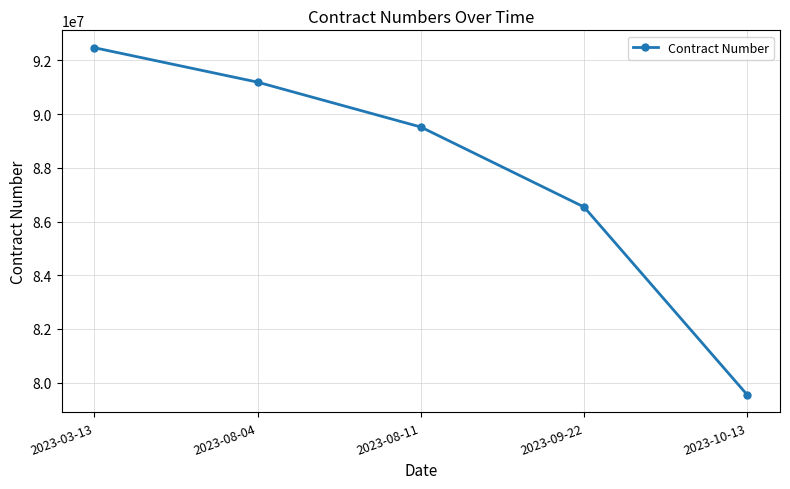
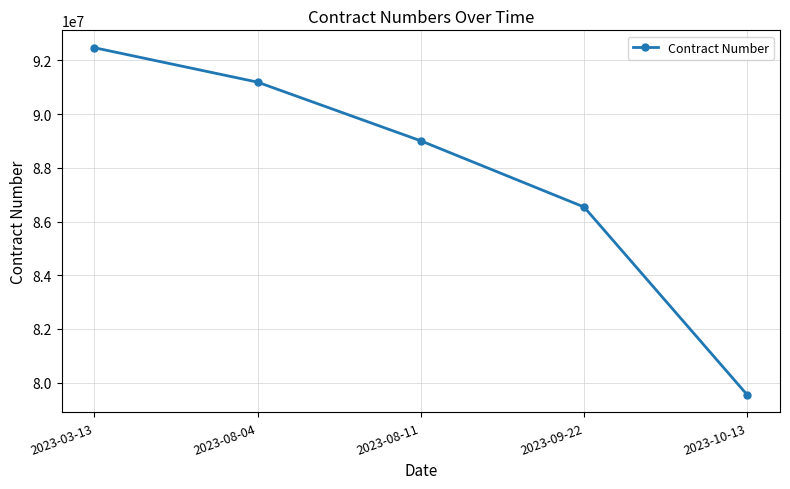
  {
    "2023-03-13": 92500000,
    "2023-08-04": 91200000,
-   "2023-08-11": 89500000,
+   "2023-08-11": 89000000,
    "2023-09-22": 86500000,
    "2023-10-13": 79500000
  }
